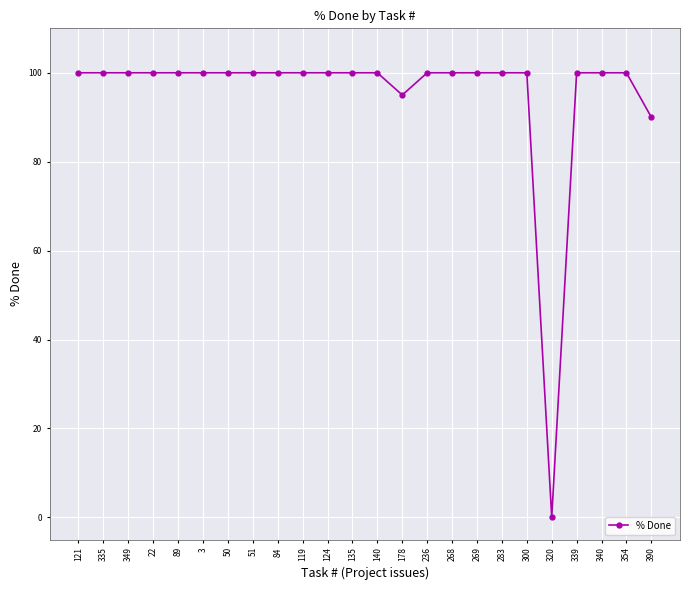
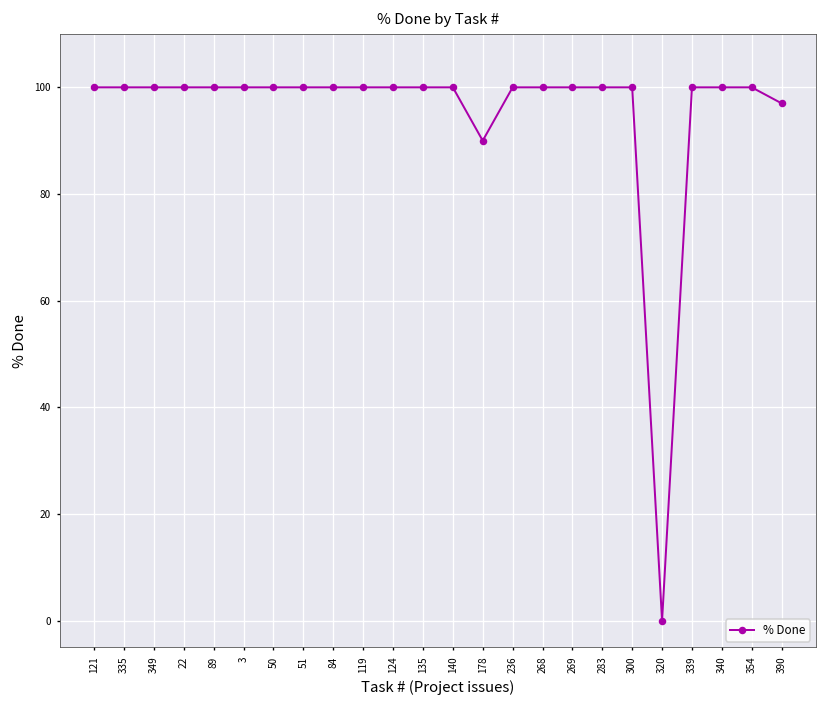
  {
    "121": 100,
    "335": 100,
    "349": 100,
    "22": 100,
    "89": 100,
    "3": 100,
    "50": 100,
    "51": 100,
    "84": 100,
    "119": 100,
    "124": 100,
    "135": 100,
    "140": 100,
-   "178": 95,
+   "178": 90,
    "236": 100,
    "268": 100,
    "269": 100,
    "283": 100,
    "300": 100,
    "320": 0,
    "339": 100,
    "340": 100,
    "354": 100,
-   "390": 90
+   "390": 97
  }
